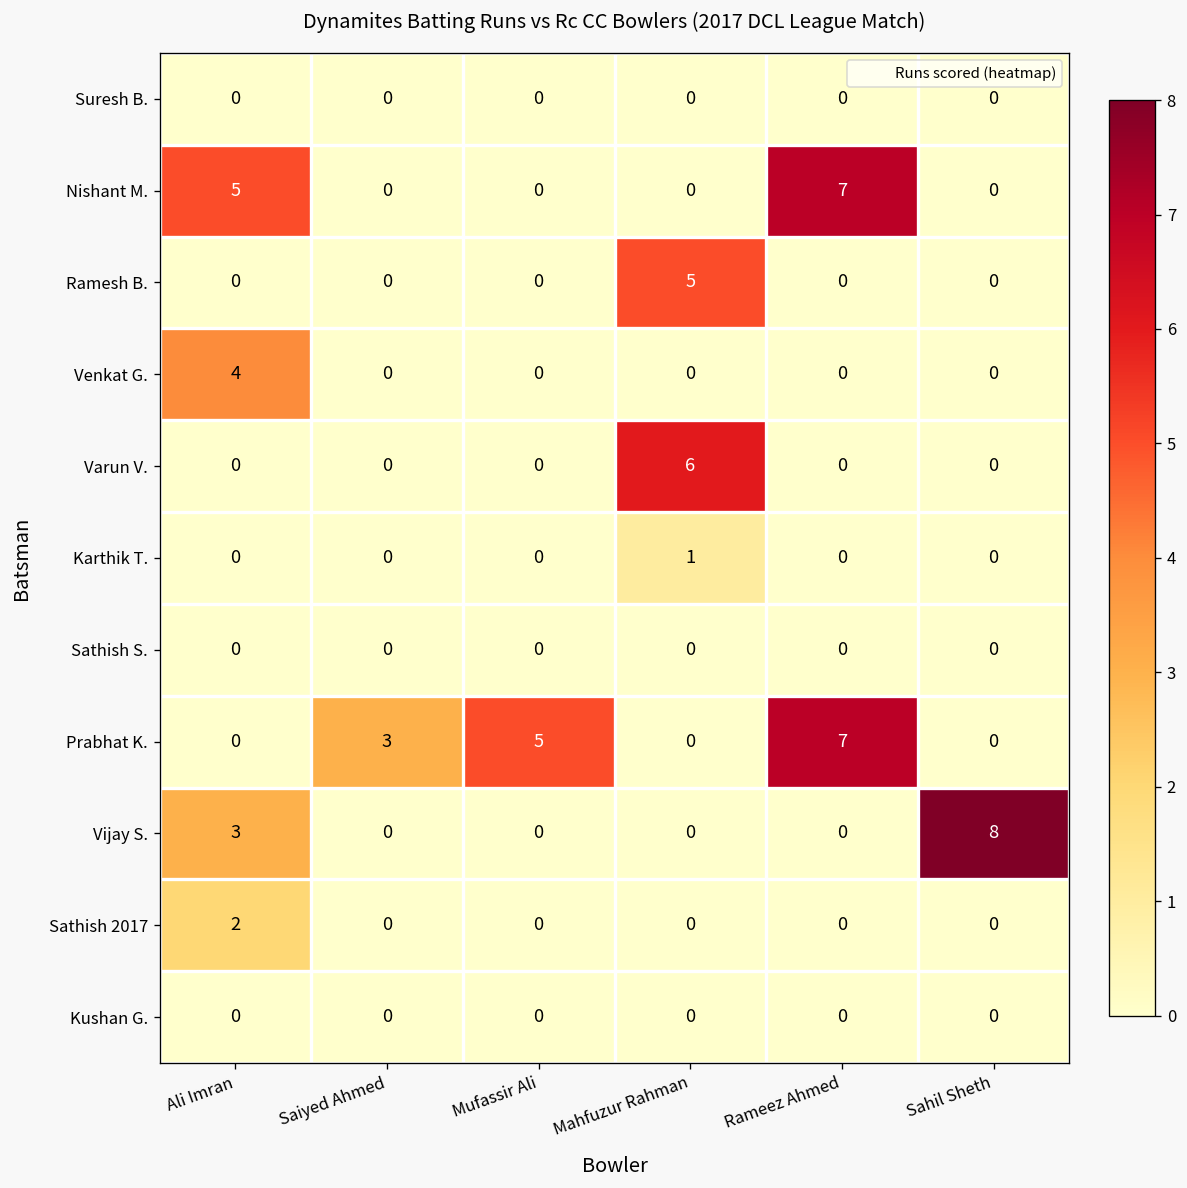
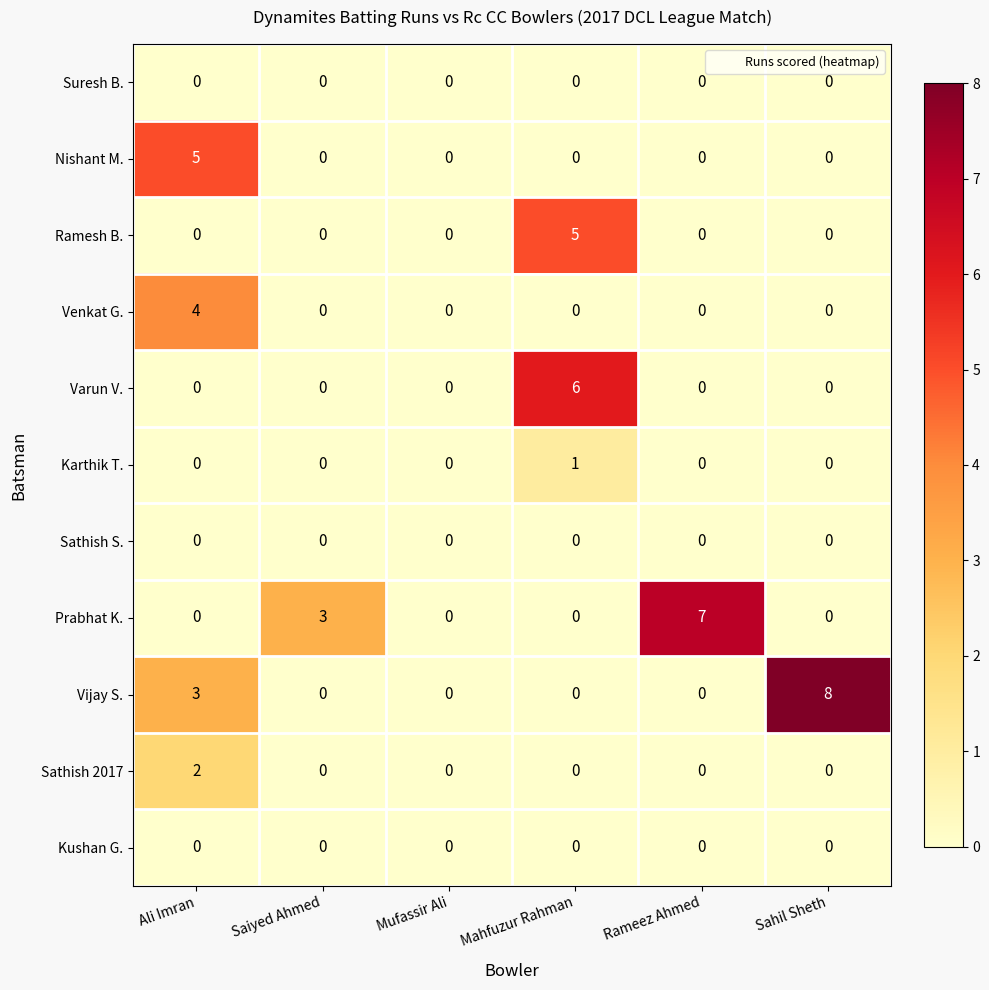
  {
    "Suresh B.": {
      "Ali Imran": 0,
      "Saiyed Ahmed": 0,
      "Mufassir Ali": 0,
      "Mahfuzur Rahman": 0,
      "Rameez Ahmed": 0,
      "Sahil Sheth": 0
    },
    "Nishant M.": {
      "Ali Imran": 5,
      "Saiyed Ahmed": 0,
      "Mufassir Ali": 0,
      "Mahfuzur Rahman": 0,
-     "Rameez Ahmed": 7,
+     "Rameez Ahmed": 0,
      "Sahil Sheth": 0
    },
    "Ramesh B.": {
      "Ali Imran": 0,
      "Saiyed Ahmed": 0,
      "Mufassir Ali": 0,
      "Mahfuzur Rahman": 5,
      "Rameez Ahmed": 0,
      "Sahil Sheth": 0
    },
    "Venkat G.": {
      "Ali Imran": 4,
      "Saiyed Ahmed": 0,
      "Mufassir Ali": 0,
      "Mahfuzur Rahman": 0,
      "Rameez Ahmed": 0,
      "Sahil Sheth": 0
    },
    "Varun V.": {
      "Ali Imran": 0,
      "Saiyed Ahmed": 0,
      "Mufassir Ali": 0,
      "Mahfuzur Rahman": 6,
      "Rameez Ahmed": 0,
      "Sahil Sheth": 0
    },
    "Karthik T.": {
      "Ali Imran": 0,
      "Saiyed Ahmed": 0,
      "Mufassir Ali": 0,
      "Mahfuzur Rahman": 1,
      "Rameez Ahmed": 0,
      "Sahil Sheth": 0
    },
    "Sathish S.": {
      "Ali Imran": 0,
      "Saiyed Ahmed": 0,
      "Mufassir Ali": 0,
      "Mahfuzur Rahman": 0,
      "Rameez Ahmed": 0,
      "Sahil Sheth": 0
    },
    "Prabhat K.": {
      "Ali Imran": 0,
      "Saiyed Ahmed": 3,
-     "Mufassir Ali": 5,
+     "Mufassir Ali": 0,
      "Mahfuzur Rahman": 0,
      "Rameez Ahmed": 7,
      "Sahil Sheth": 0
    },
    "Vijay S.": {
      "Ali Imran": 3,
      "Saiyed Ahmed": 0,
      "Mufassir Ali": 0,
      "Mahfuzur Rahman": 0,
      "Rameez Ahmed": 0,
      "Sahil Sheth": 8
    },
    "Sathish 2017": {
      "Ali Imran": 2,
      "Saiyed Ahmed": 0,
      "Mufassir Ali": 0,
      "Mahfuzur Rahman": 0,
      "Rameez Ahmed": 0,
      "Sahil Sheth": 0
    },
    "Kushan G.": {
      "Ali Imran": 0,
      "Saiyed Ahmed": 0,
      "Mufassir Ali": 0,
      "Mahfuzur Rahman": 0,
      "Rameez Ahmed": 0,
      "Sahil Sheth": 0
    }
  }
